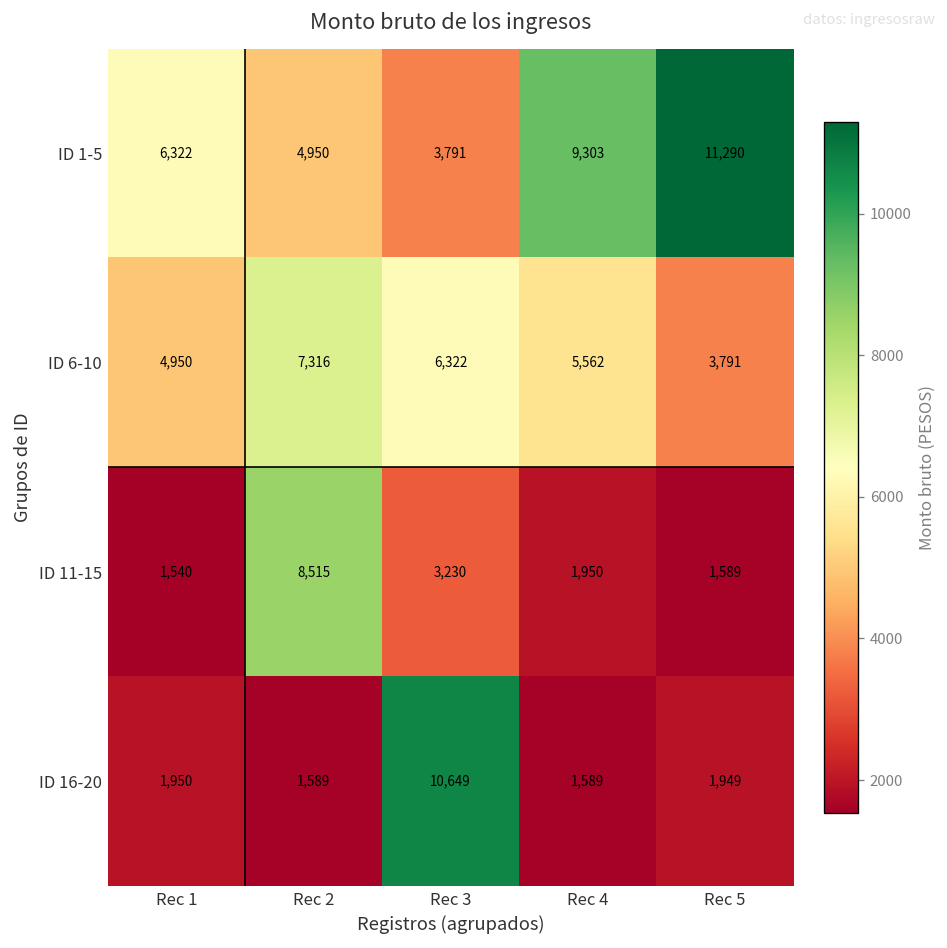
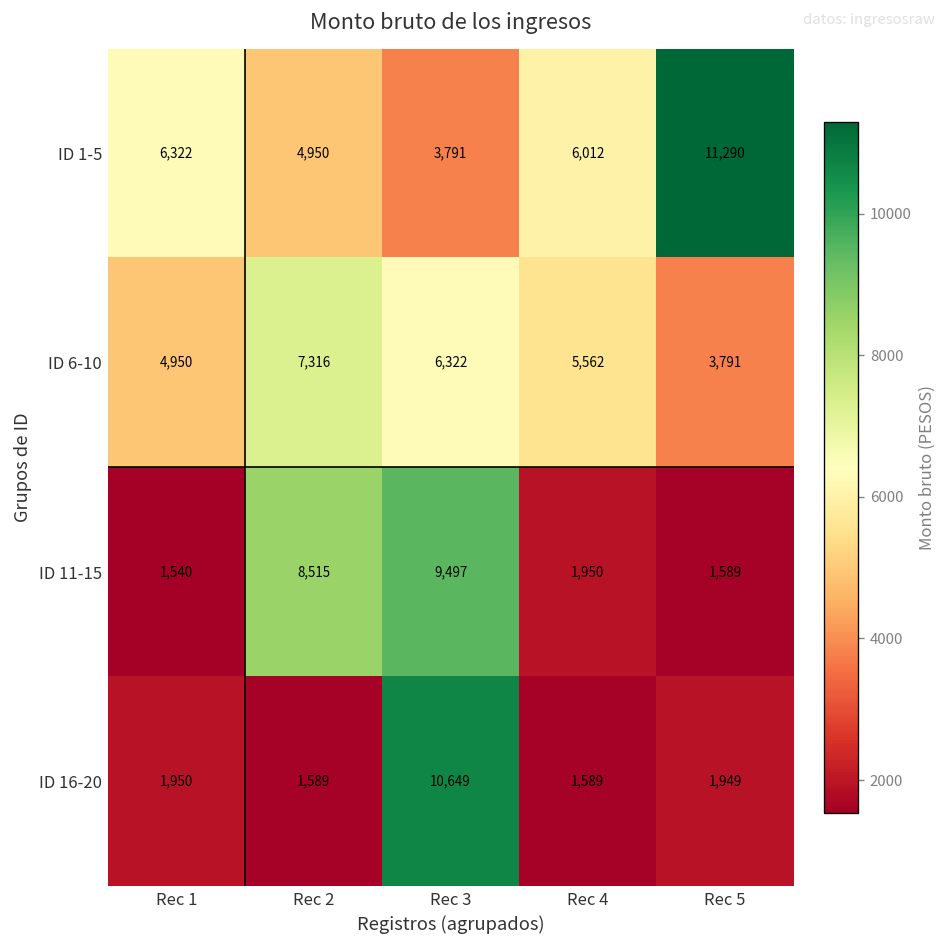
  {
    "ID 1-5": {
      "Rec 1": "6,322",
      "Rec 2": "4,950",
      "Rec 3": "3,791",
-     "Rec 4": "9,303",
+     "Rec 4": "6,012",
      "Rec 5": "11,290"
    },
    "ID 6-10": {
      "Rec 1": "4,950",
      "Rec 2": "7,316",
      "Rec 3": "6,322",
      "Rec 4": "5,562",
      "Rec 5": "3,791"
    },
    "ID 11-15": {
      "Rec 1": "1,540",
      "Rec 2": "8,515",
-     "Rec 3": "3,230",
+     "Rec 3": "9,497",
      "Rec 4": "1,950",
      "Rec 5": "1,589"
    },
    "ID 16-20": {
      "Rec 1": "1,950",
      "Rec 2": "1,589",
      "Rec 3": "10,649",
      "Rec 4": "1,589",
      "Rec 5": "1,949"
    }
  }
